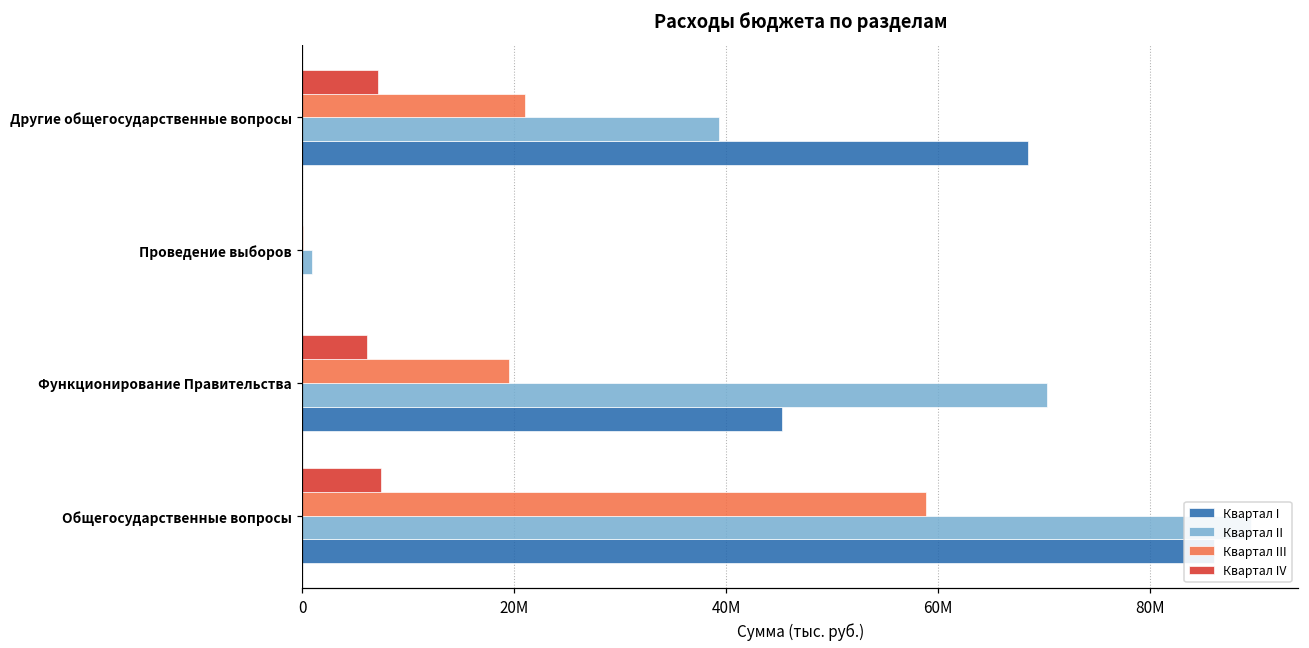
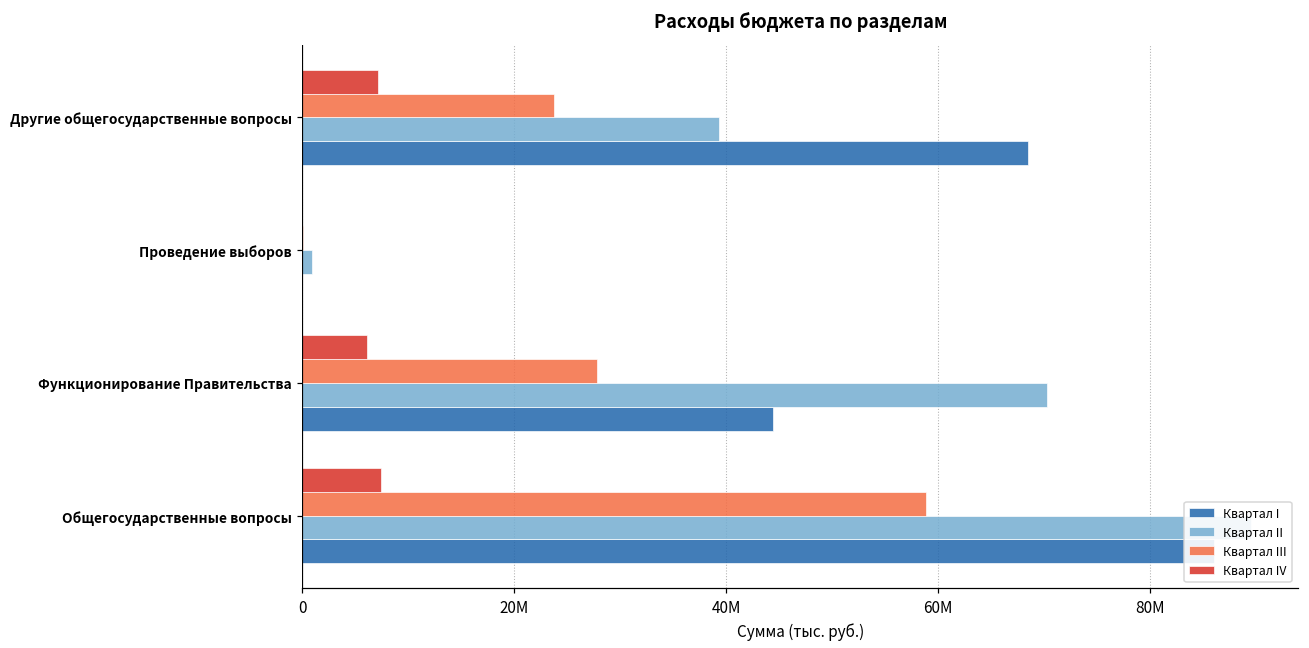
  {
    "Квартал I": {
      "Другие общегосударственные вопросы": 68000000,
      "Проведение выборов": 0,
-     "Функционирование Правительства": 45000000
+     "Функционирование Правительства": 44000000
    },
    "Квартал II": {
      "Другие общегосударственные вопросы": 39000000,
      "Проведение выборов": 1000000,
      "Функционирование Правительства": 70000000
    },
    "Квартал III": {
-     "Другие общегосударственные вопросы": 21000000,
-     "Функционирование Правительства": 19000000,
+     "Другие общегосударственные вопросы": 24000000,
+     "Функционирование Правительства": 28000000,
      "Общегосударственные вопросы": 59000000
    },
    "Квартал IV": {
      "Другие общегосударственные вопросы": 7000000,
      "Проведение выборов": 0,
      "Функционирование Правительства": 6000000,
      "Общегосударственные вопросы": 7000000
    }
  }
